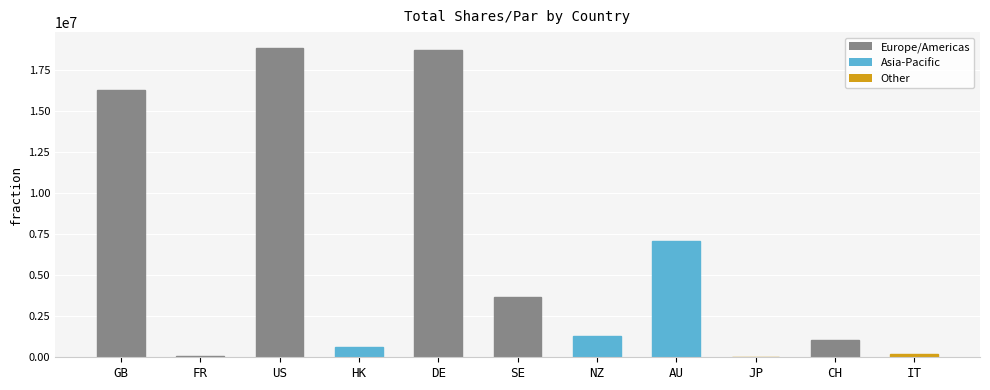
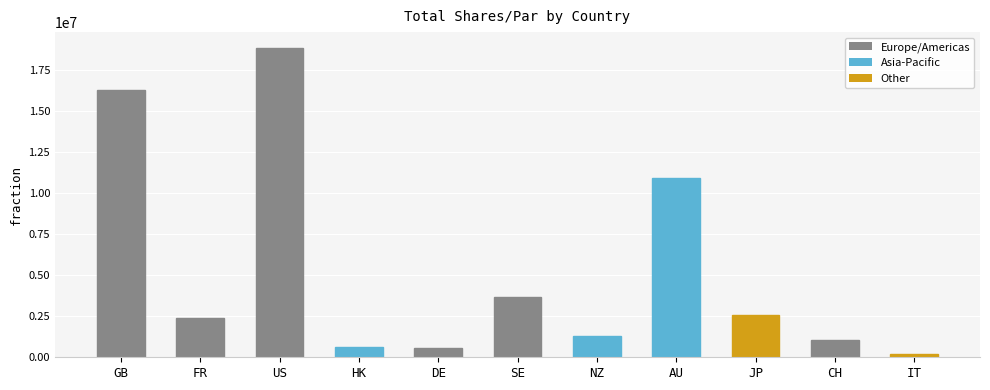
  {
    "GB": 16300000,
-   "FR": 100000,
+   "FR": 2400000,
    "US": 18900000,
    "HK": 700000,
-   "DE": 18700000,
+   "DE": 500000,
    "SE": 3700000,
    "NZ": 1300000,
-   "AU": 7100000,
-   "JP": 0,
+   "AU": 10900000,
+   "JP": 2600000,
    "CH": 1100000,
    "IT": 200000
  }
